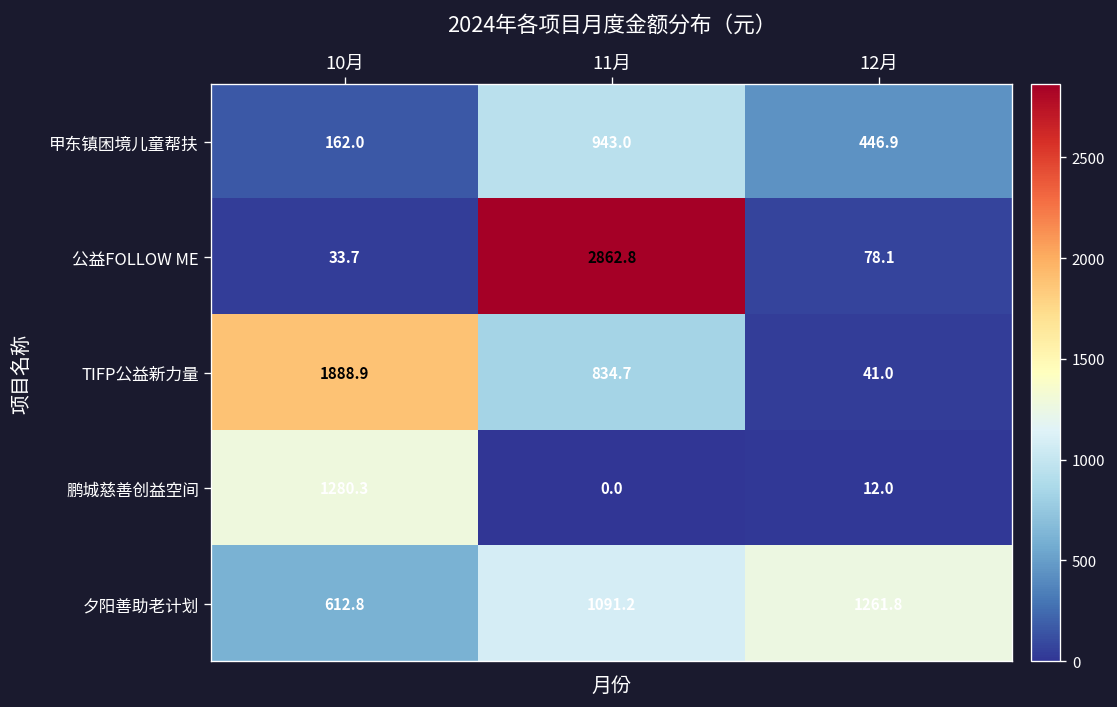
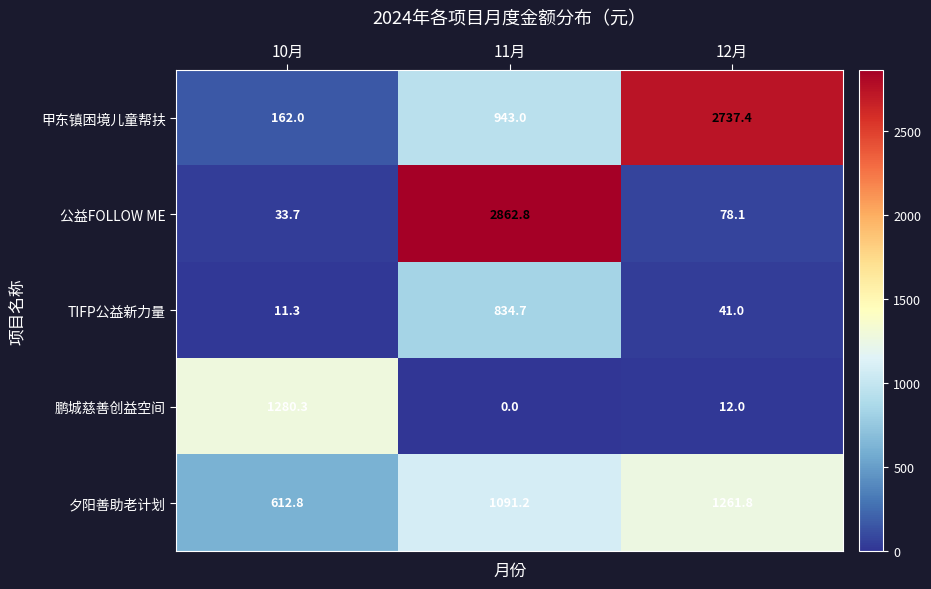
  {
    "甲东镇困境儿童帮扶": {
      "10月": 162.0,
      "11月": 943.0,
-     "12月": 446.9
+     "12月": 2737.4
    },
    "公益FOLLOW ME": {
      "10月": 33.7,
      "11月": 2862.8,
      "12月": 78.1
    },
    "TIFP公益新力量": {
-     "10月": 1888.9,
+     "10月": 11.3,
      "11月": 834.7,
      "12月": 41.0
    },
    "鹏城慈善创益空间": {
      "11月": 0.0,
      "12月": 12.0
    },
    "夕阳善助老计划": {
      "10月": 612.8
    }
  }
